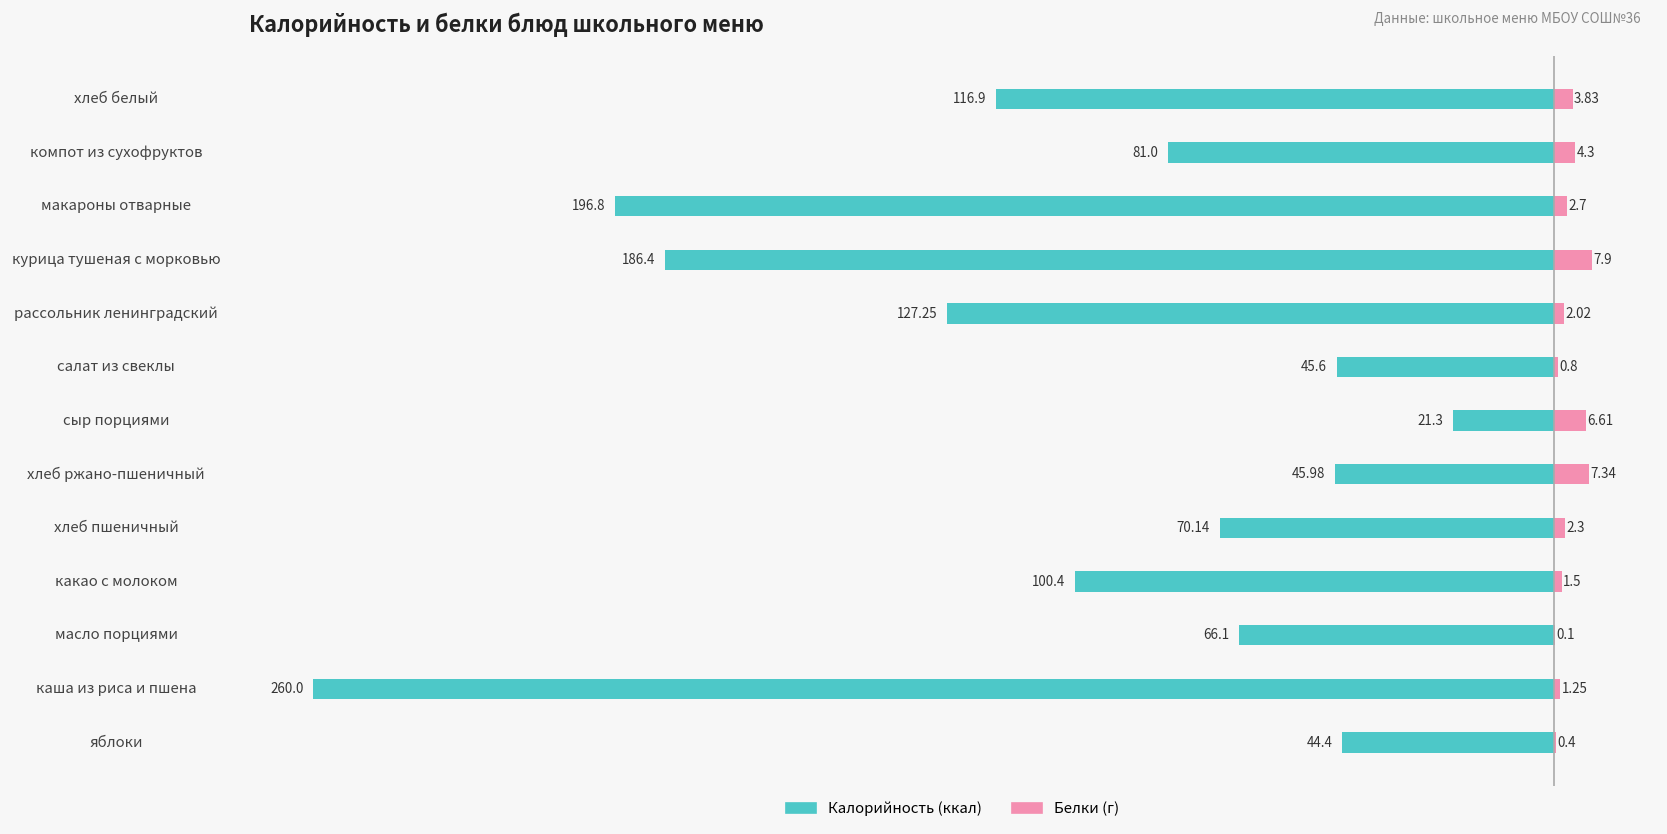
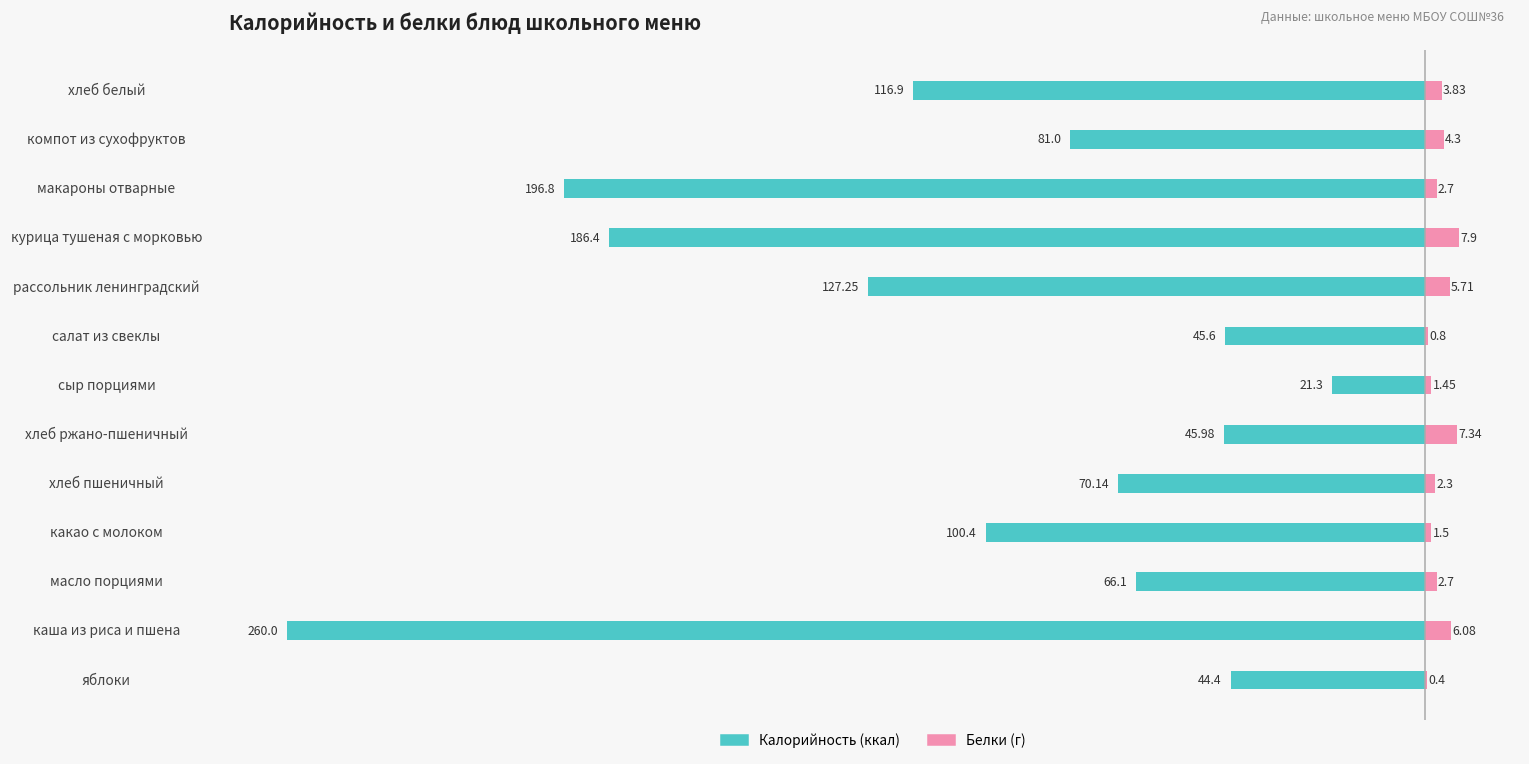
  {
    "Белки (г)": {
      "хлеб белый": 3.83,
      "компот из сухофруктов": 4.3,
      "макароны отварные": 2.7,
      "курица тушеная с морковью": 7.9,
-     "рассольник ленинградский": 2.02,
+     "рассольник ленинградский": 5.71,
      "салат из свеклы": 0.8,
-     "сыр порциями": 6.61,
+     "сыр порциями": 1.45,
      "хлеб ржано-пшеничный": 7.34,
      "хлеб пшеничный": 2.3,
      "какао с молоком": 1.5,
-     "масло порциями": 0.1,
-     "каша из риса и пшена": 1.25,
+     "масло порциями": 2.7,
+     "каша из риса и пшена": 6.08,
      "яблоки": 0.4
    }
  }
